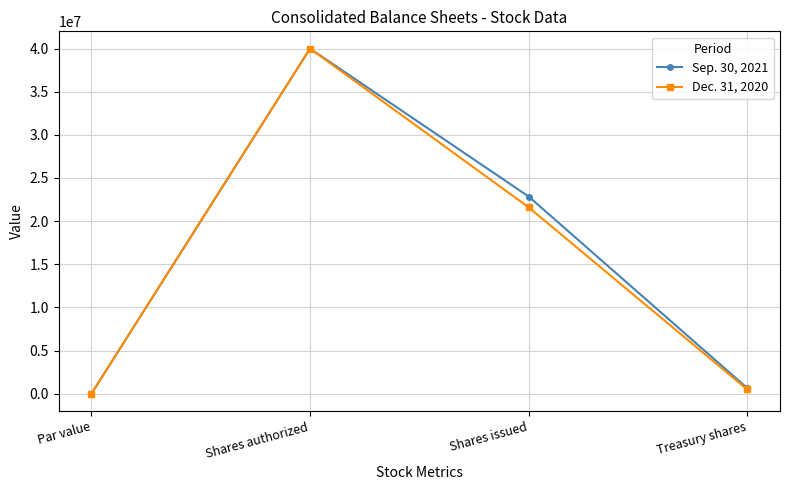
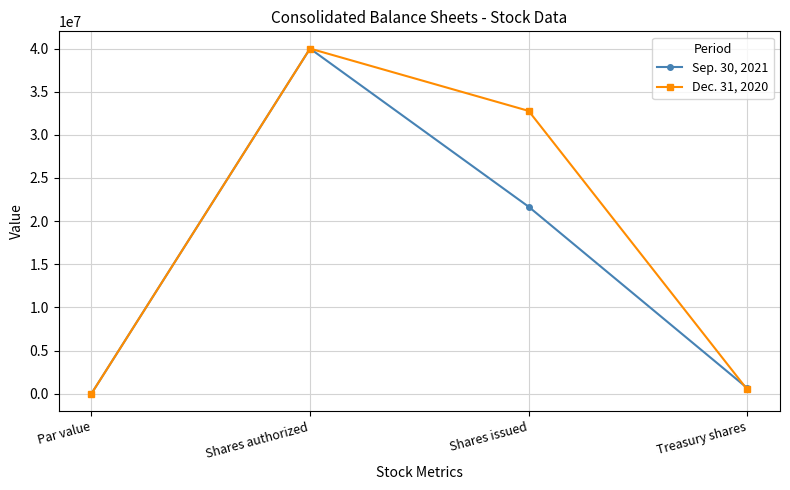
  {
    "Sep. 30, 2021": {
-     "Shares issued": 23000000
+     "Shares issued": 22000000
    },
    "Dec. 31, 2020": {
-     "Shares issued": 22000000
+     "Shares issued": 33000000
    }
  }
